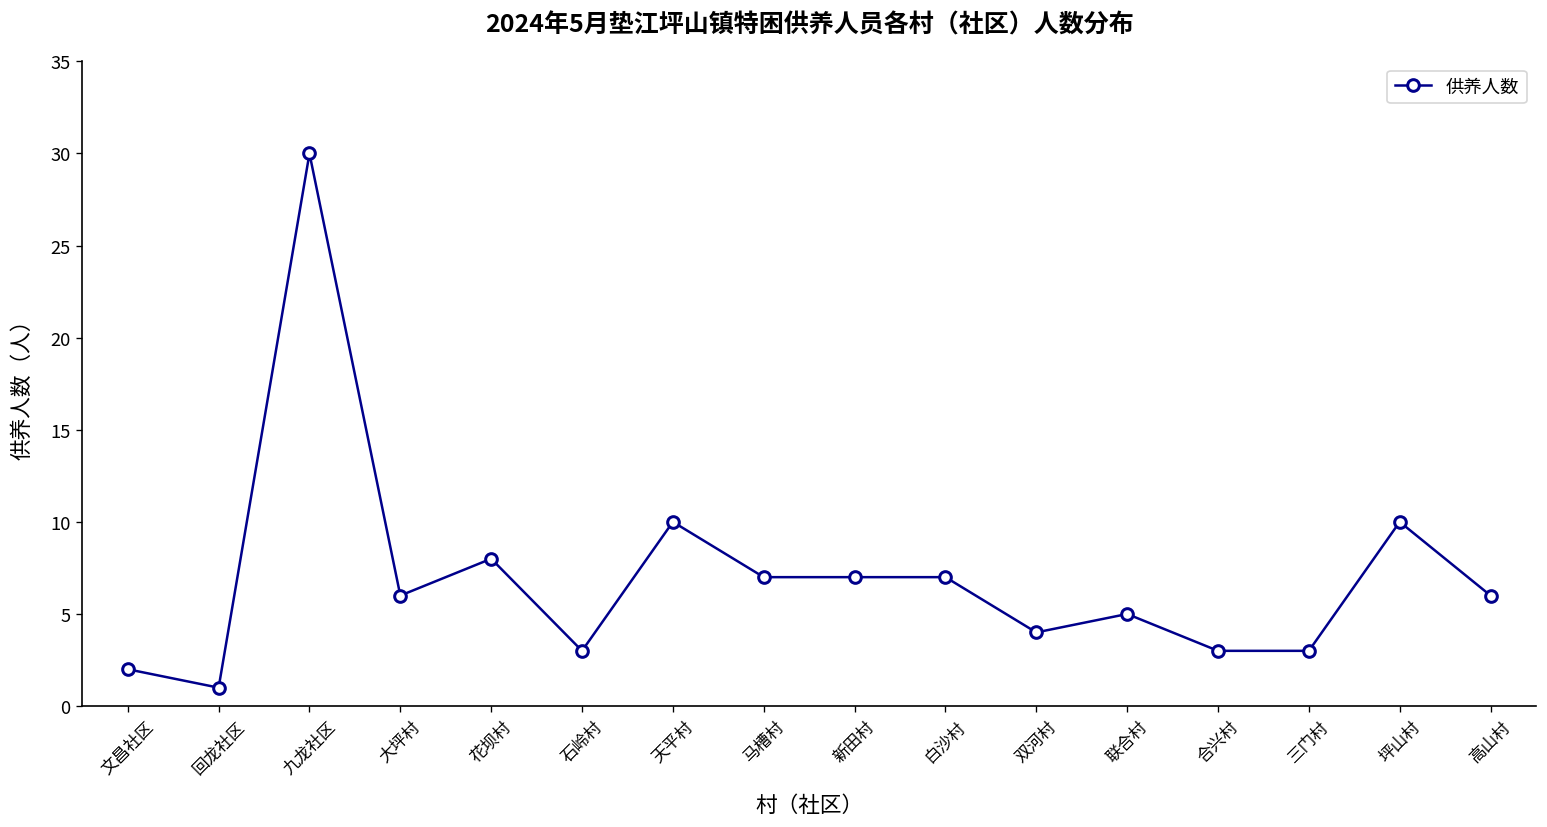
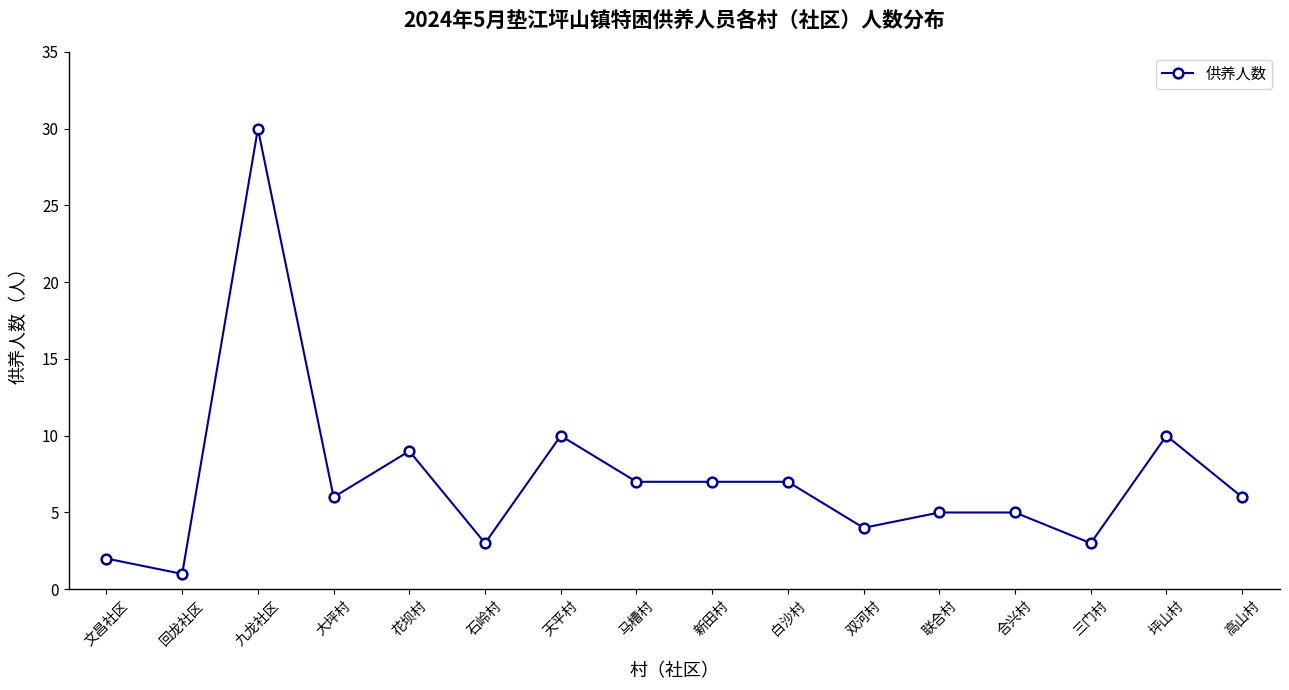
  {
    "文昌社区": 2,
    "回龙社区": 1,
    "九龙社区": 30,
    "大坪村": 6,
-   "花坝村": 8,
+   "花坝村": 9,
    "石岭村": 3,
    "天平村": 10,
    "马槽村": 7,
    "新田村": 7,
    "白沙村": 7,
    "双河村": 4,
    "联合村": 5,
-   "合兴村": 3,
+   "合兴村": 5,
    "三门村": 3,
    "坪山村": 10,
    "高山村": 6
  }
